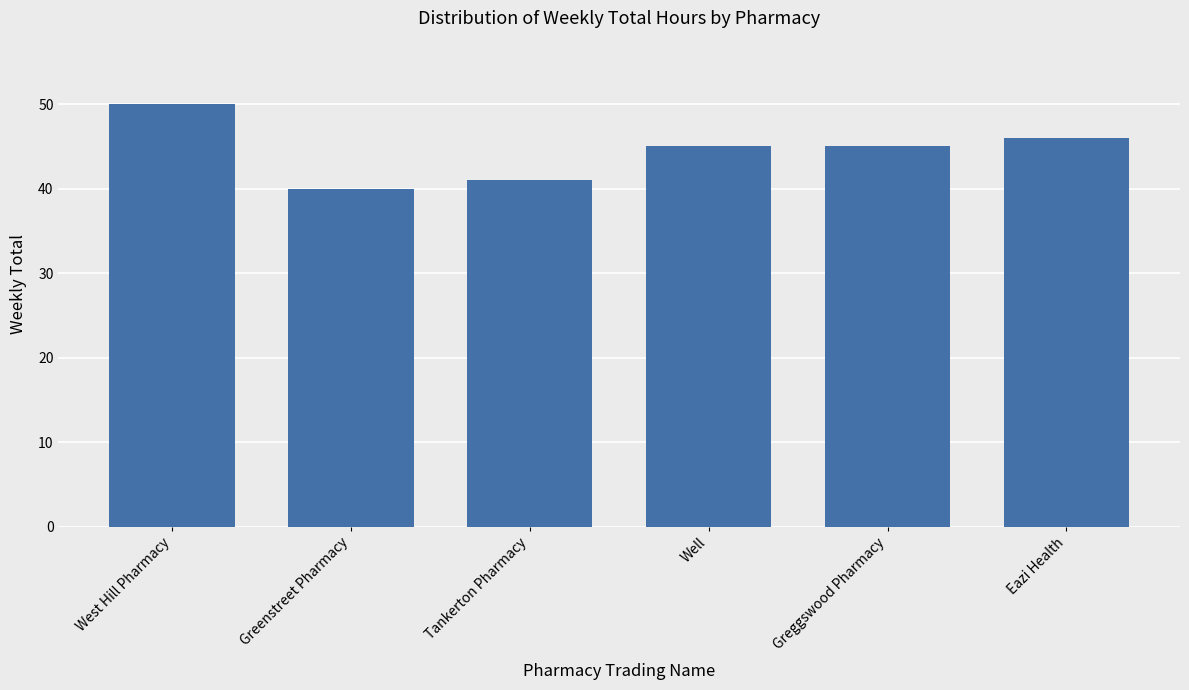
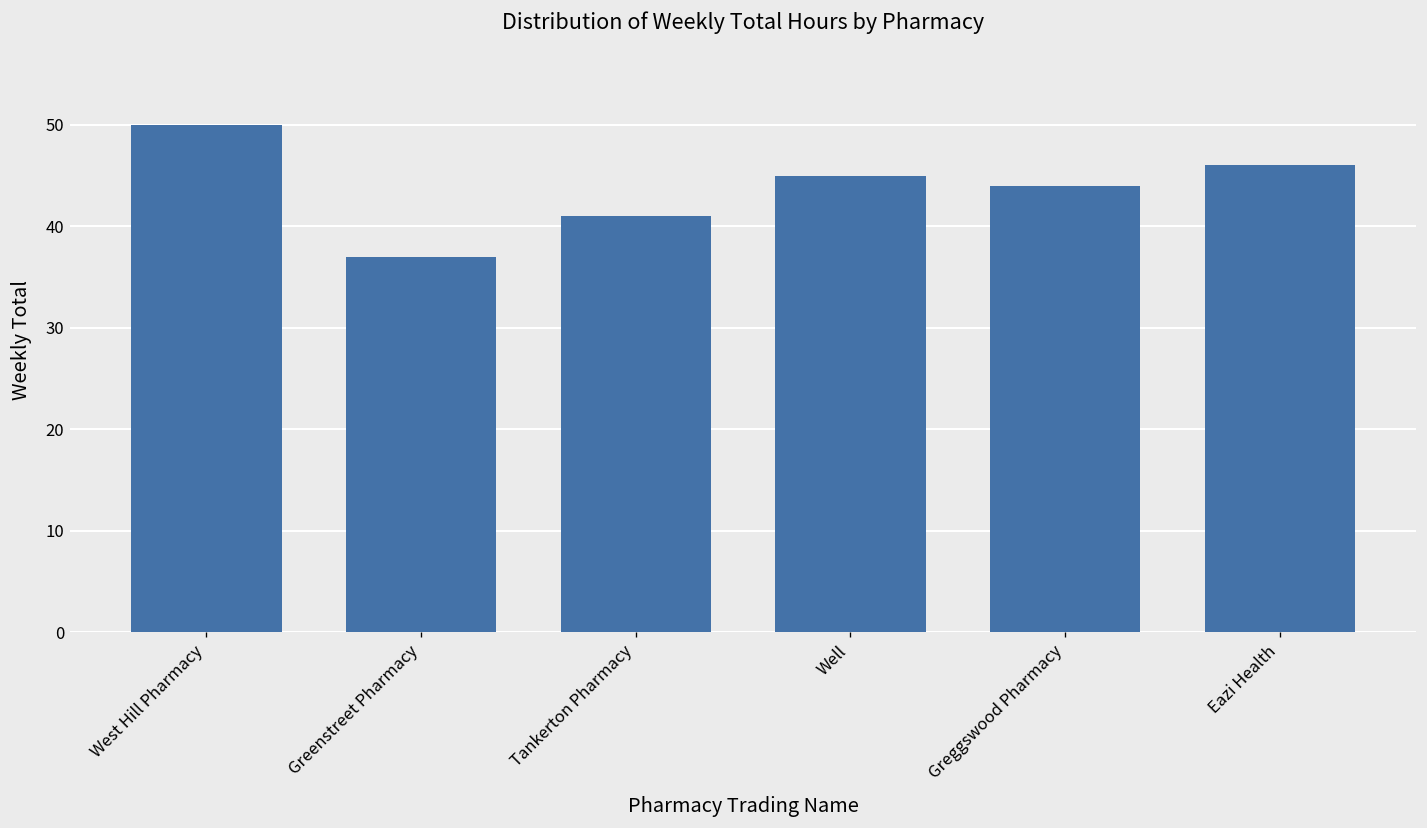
  {
    "West Hill Pharmacy": 50,
-   "Greenstreet Pharmacy": 40,
+   "Greenstreet Pharmacy": 37,
    "Tankerton Pharmacy": 41,
    "Well": 45,
-   "Greggswood Pharmacy": 45,
+   "Greggswood Pharmacy": 44,
    "Eazi Health": 46
  }
